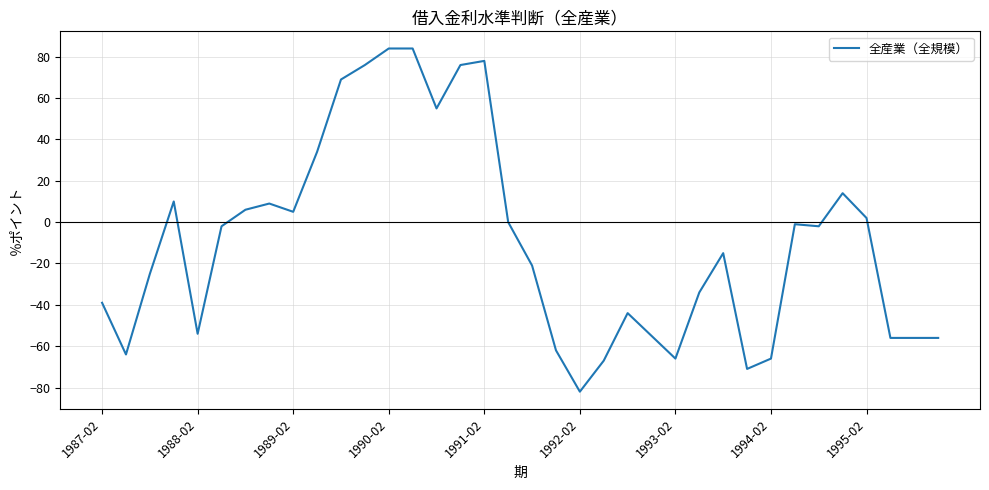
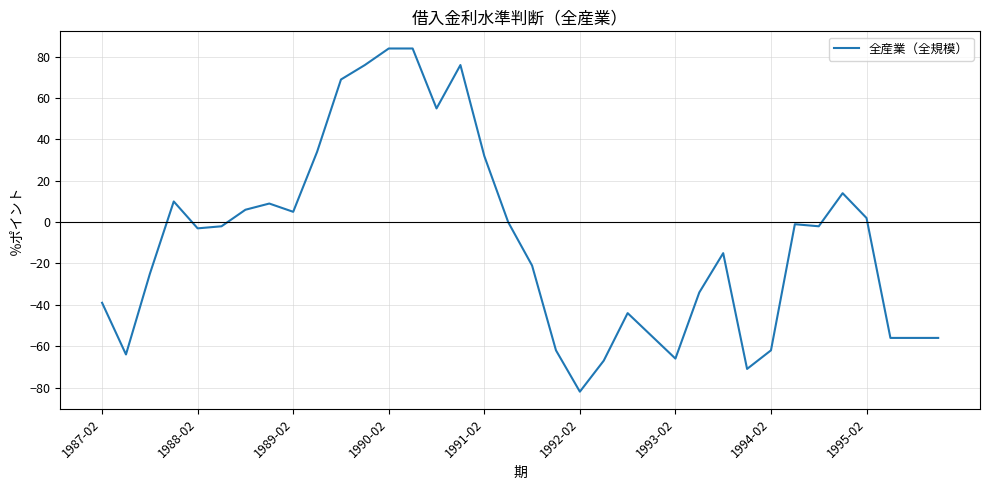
  {
    "1987-02": -39,
-   "1988-02": -54,
+   "1988-02": -3,
    "1989-02": 5,
    "1990-02": 84,
-   "1991-02": 78,
+   "1991-02": 32,
    "1992-02": -82,
    "1993-02": -66,
-   "1994-02": -66,
+   "1994-02": -62,
    "1995-02": 2
  }
